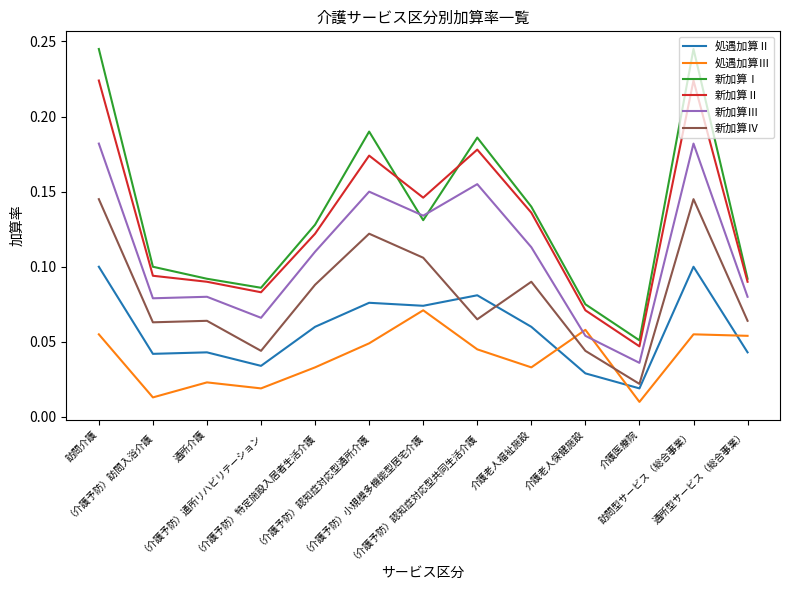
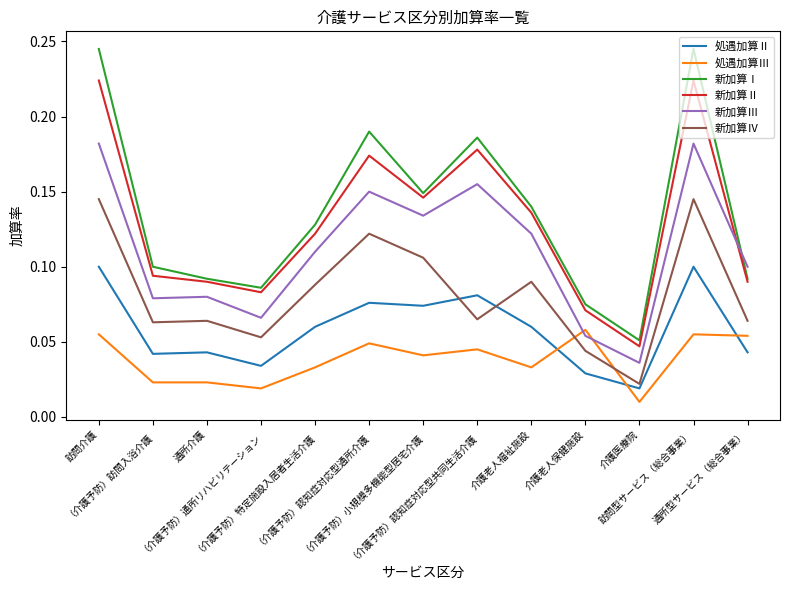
  {
    "処遇加算Ⅱ": {
      "訪問介護": 0.100,
      "（介護予防）訪問入浴介護": 0.042,
      "通所介護": 0.043,
      "（介護予防）通所リハビリテーション": 0.034,
      "（介護予防）特定施設入居者生活介護": 0.060,
      "（介護予防）認知症対応型通所介護": 0.076,
      "（介護予防）小規模多機能型居宅介護": 0.074,
      "（介護予防）認知症対応型共同生活介護": 0.081,
      "介護老人福祉施設": 0.060,
      "介護老人保健施設": 0.029,
      "介護医療院": 0.019,
      "訪問型サービス（総合事業）": 0.100,
      "通所型サービス（総合事業）": 0.043
    },
    "処遇加算Ⅲ": {
      "訪問介護": 0.055,
-     "（介護予防）訪問入浴介護": 0.013,
+     "（介護予防）訪問入浴介護": 0.023,
      "通所介護": 0.023,
      "（介護予防）通所リハビリテーション": 0.019,
      "（介護予防）特定施設入居者生活介護": 0.033,
      "（介護予防）認知症対応型通所介護": 0.049,
-     "（介護予防）小規模多機能型居宅介護": 0.071,
+     "（介護予防）小規模多機能型居宅介護": 0.041,
      "（介護予防）認知症対応型共同生活介護": 0.045,
      "介護老人福祉施設": 0.033,
      "介護老人保健施設": 0.058,
      "介護医療院": 0.010,
      "訪問型サービス（総合事業）": 0.055,
      "通所型サービス（総合事業）": 0.054
    },
    "新加算Ⅰ": {
      "訪問介護": 0.245,
      "（介護予防）訪問入浴介護": 0.100,
      "通所介護": 0.092,
      "（介護予防）通所リハビリテーション": 0.086,
      "（介護予防）特定施設入居者生活介護": 0.128,
      "（介護予防）認知症対応型通所介護": 0.190,
-     "（介護予防）小規模多機能型居宅介護": 0.131,
+     "（介護予防）小規模多機能型居宅介護": 0.149,
      "（介護予防）認知症対応型共同生活介護": 0.186,
      "介護老人福祉施設": 0.140,
      "介護老人保健施設": 0.075,
      "介護医療院": 0.051,
      "通所型サービス（総合事業）": 0.092
    },
    "新加算Ⅱ": {
      "訪問介護": 0.224,
      "（介護予防）訪問入浴介護": 0.094,
      "通所介護": 0.090,
      "（介護予防）通所リハビリテーション": 0.083,
      "（介護予防）特定施設入居者生活介護": 0.122,
      "（介護予防）認知症対応型通所介護": 0.174,
      "（介護予防）小規模多機能型居宅介護": 0.146,
      "（介護予防）認知症対応型共同生活介護": 0.178,
      "介護老人福祉施設": 0.136,
      "介護老人保健施設": 0.071,
      "介護医療院": 0.047,
      "通所型サービス（総合事業）": 0.090
    },
    "新加算Ⅲ": {
      "訪問介護": 0.182,
      "（介護予防）訪問入浴介護": 0.079,
      "通所介護": 0.080,
      "（介護予防）通所リハビリテーション": 0.066,
      "（介護予防）特定施設入居者生活介護": 0.110,
      "（介護予防）認知症対応型通所介護": 0.150,
      "（介護予防）小規模多機能型居宅介護": 0.134,
      "（介護予防）認知症対応型共同生活介護": 0.155,
-     "介護老人福祉施設": 0.113,
+     "介護老人福祉施設": 0.122,
      "介護老人保健施設": 0.054,
      "介護医療院": 0.036,
      "訪問型サービス（総合事業）": 0.182,
-     "通所型サービス（総合事業）": 0.08
+     "通所型サービス（総合事業）": 0.10
    },
    "新加算Ⅳ": {
      "訪問介護": 0.145,
      "（介護予防）訪問入浴介護": 0.063,
      "通所介護": 0.064,
-     "（介護予防）通所リハビリテーション": 0.044,
+     "（介護予防）通所リハビリテーション": 0.053,
      "（介護予防）特定施設入居者生活介護": 0.088,
      "（介護予防）認知症対応型通所介護": 0.122,
      "（介護予防）小規模多機能型居宅介護": 0.106,
      "（介護予防）認知症対応型共同生活介護": 0.065,
      "介護老人福祉施設": 0.090,
      "介護老人保健施設": 0.044,
      "介護医療院": 0.022,
      "訪問型サービス（総合事業）": 0.145,
      "通所型サービス（総合事業）": 0.064
    }
  }
